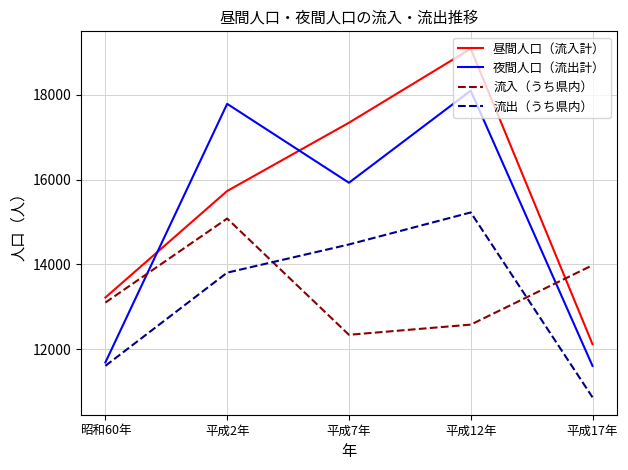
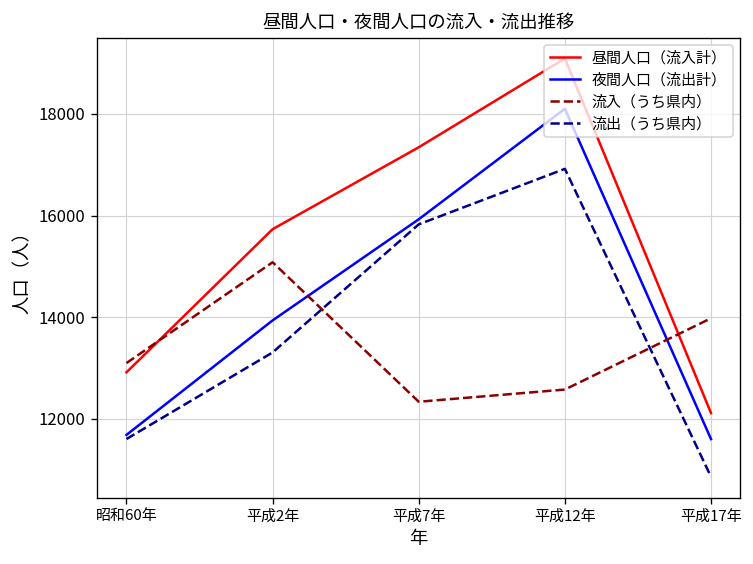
  {
    "昼間人口（流入計）": {
-     "昭和60年": 13200,
+     "昭和60年": 12900,
      "平成2年": 15700,
      "平成7年": 17300,
      "平成17年": 12100
    },
    "夜間人口（流出計）": {
      "昭和60年": 11700,
-     "平成2年": 17800,
+     "平成2年": 13900,
      "平成7年": 15900,
      "平成17年": 11600
    },
    "流入（うち県内）": {
      "昭和60年": 13100,
      "平成2年": 15100,
      "平成7年": 12300,
      "平成12年": 12600,
      "平成17年": 14000
    },
    "流出（うち県内）": {
      "昭和60年": 11600,
-     "平成2年": 13800,
-     "平成7年": 14500,
-     "平成12年": 15200,
+     "平成2年": 13300,
+     "平成7年": 15800,
+     "平成12年": 16900,
      "平成17年": 10900
    }
  }
